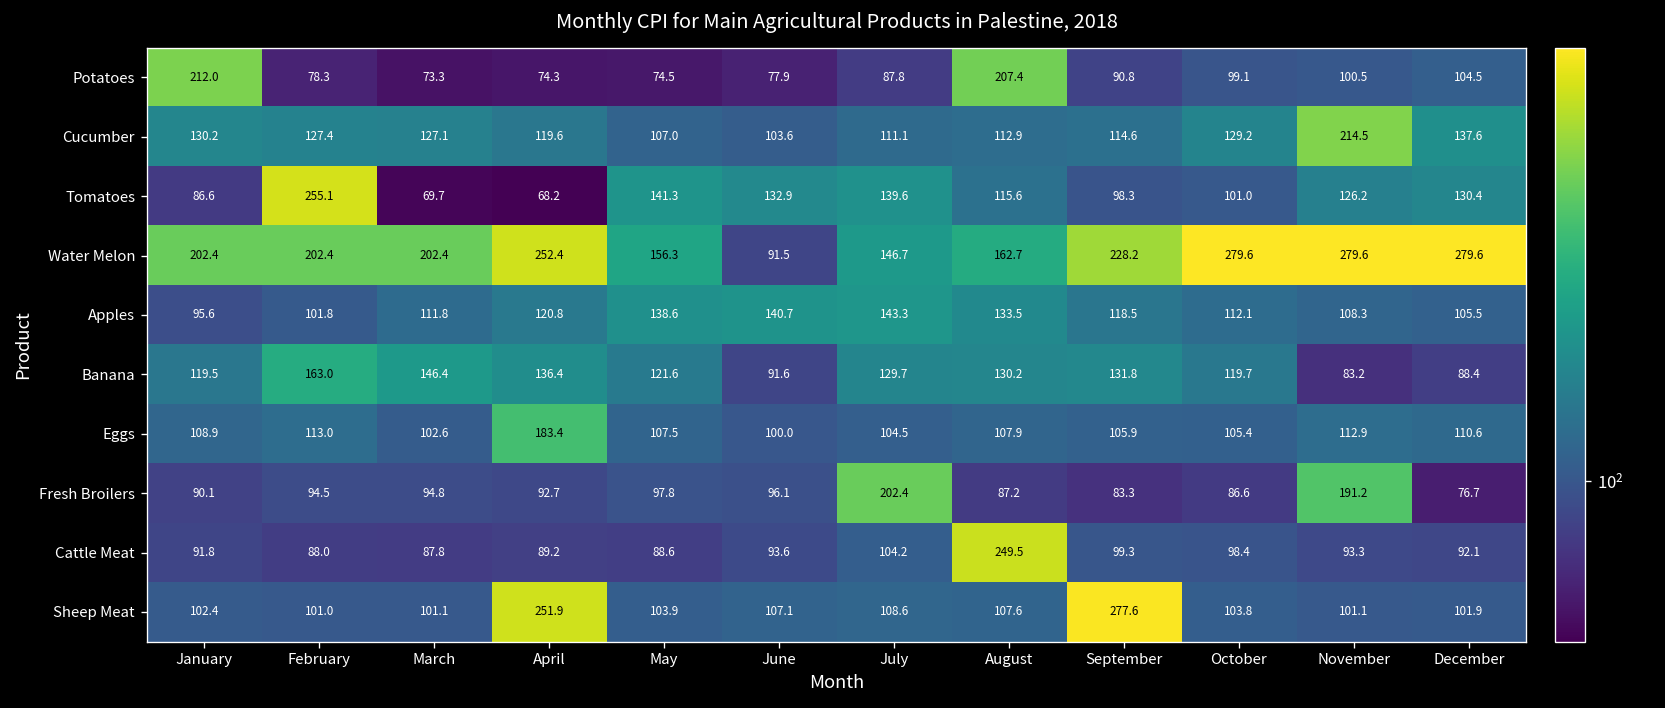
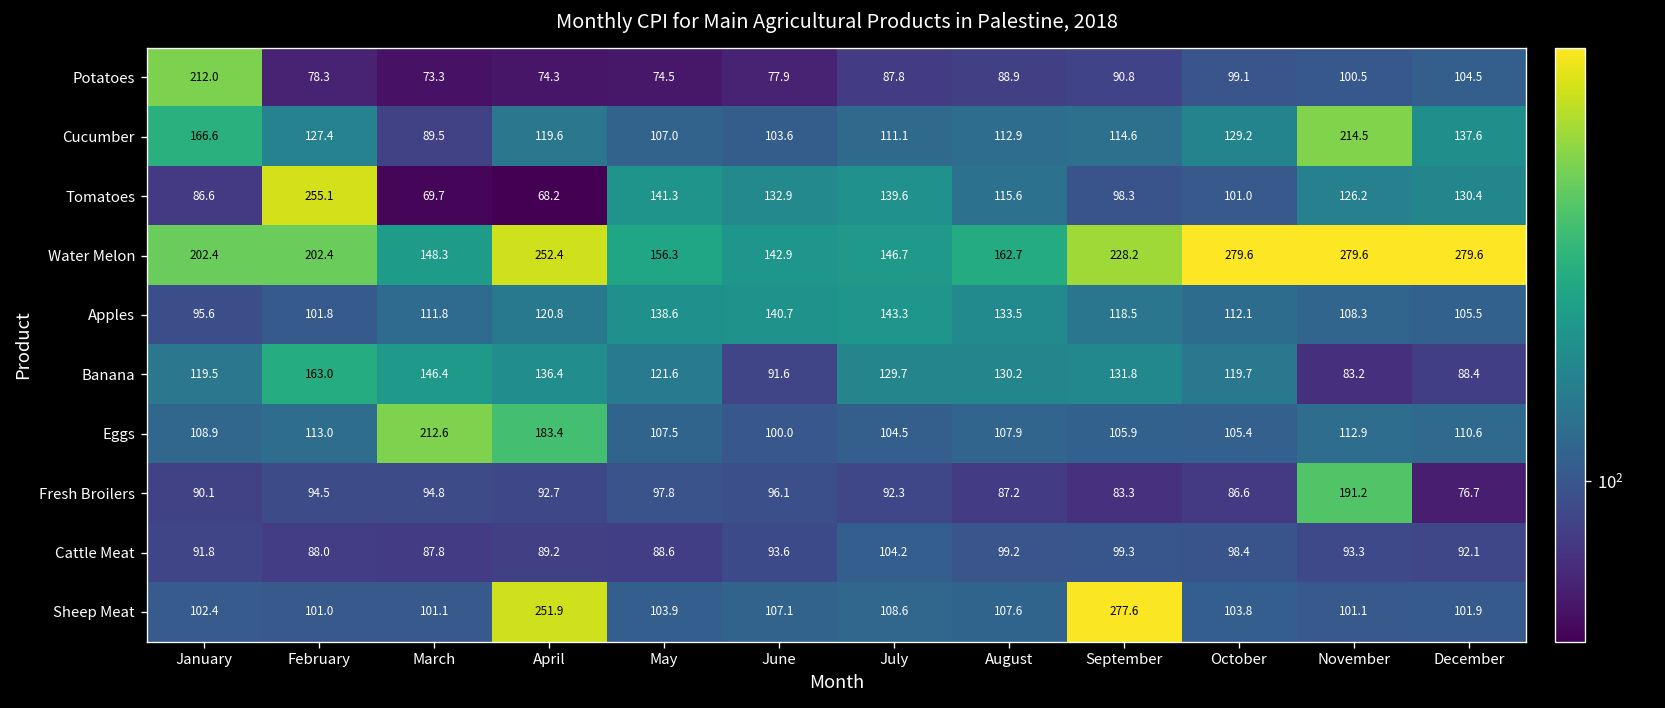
  {
    "Potatoes": {
      "January": 212.0,
      "February": 78.3,
      "March": 73.3,
      "April": 74.3,
      "May": 74.5,
      "June": 77.9,
      "July": 87.8,
-     "August": 207.4,
+     "August": 88.9,
      "September": 90.8,
      "October": 99.1,
      "November": 100.5,
      "December": 104.5
    },
    "Cucumber": {
-     "January": 130.2,
+     "January": 166.6,
      "February": 127.4,
-     "March": 127.1,
+     "March": 89.5,
      "April": 119.6,
      "May": 107.0,
      "June": 103.6,
      "July": 111.1,
      "August": 112.9,
      "September": 114.6,
      "October": 129.2,
      "November": 214.5,
      "December": 137.6
    },
    "Tomatoes": {
      "January": 86.6,
      "February": 255.1,
      "March": 69.7,
      "April": 68.2,
      "May": 141.3,
      "June": 132.9,
      "July": 139.6,
      "August": 115.6,
      "September": 98.3,
      "October": 101.0,
      "November": 126.2,
      "December": 130.4
    },
    "Water Melon": {
      "January": 202.4,
      "February": 202.4,
-     "March": 202.4,
+     "March": 148.3,
      "April": 252.4,
      "May": 156.3,
-     "June": 91.5,
+     "June": 142.9,
      "July": 146.7,
      "August": 162.7,
      "September": 228.2,
      "October": 279.6,
      "November": 279.6,
      "December": 279.6
    },
    "Apples": {
      "January": 95.6,
      "February": 101.8,
      "March": 111.8,
      "April": 120.8,
      "May": 138.6,
      "June": 140.7,
      "July": 143.3,
      "August": 133.5,
      "September": 118.5,
      "October": 112.1,
      "November": 108.3,
      "December": 105.5
    },
    "Banana": {
      "January": 119.5,
      "February": 163.0,
      "March": 146.4,
      "April": 136.4,
      "May": 121.6,
      "June": 91.6,
      "July": 129.7,
      "August": 130.2,
      "September": 131.8,
      "October": 119.7,
      "November": 83.2,
      "December": 88.4
    },
    "Eggs": {
      "January": 108.9,
      "February": 113.0,
-     "March": 102.6,
+     "March": 212.6,
      "April": 183.4,
      "May": 107.5,
      "June": 100.0,
      "July": 104.5,
      "August": 107.9,
      "September": 105.9,
      "October": 105.4,
      "November": 112.9,
      "December": 110.6
    },
    "Fresh Broilers": {
      "January": 90.1,
      "February": 94.5,
      "March": 94.8,
      "April": 92.7,
      "May": 97.8,
      "June": 96.1,
-     "July": 202.4,
+     "July": 92.3,
      "August": 87.2,
      "September": 83.3,
      "October": 86.6,
      "November": 191.2,
      "December": 76.7
    },
    "Cattle Meat": {
      "January": 91.8,
      "February": 88.0,
      "March": 87.8,
      "April": 89.2,
      "May": 88.6,
      "June": 93.6,
      "July": 104.2,
-     "August": 249.5,
+     "August": 99.2,
      "September": 99.3,
      "October": 98.4,
      "November": 93.3,
      "December": 92.1
    },
    "Sheep Meat": {
      "January": 102.4,
      "February": 101.0,
      "March": 101.1,
      "April": 251.9,
      "May": 103.9,
      "June": 107.1,
      "July": 108.6,
      "August": 107.6,
      "September": 277.6,
      "October": 103.8,
      "November": 101.1,
      "December": 101.9
    }
  }
